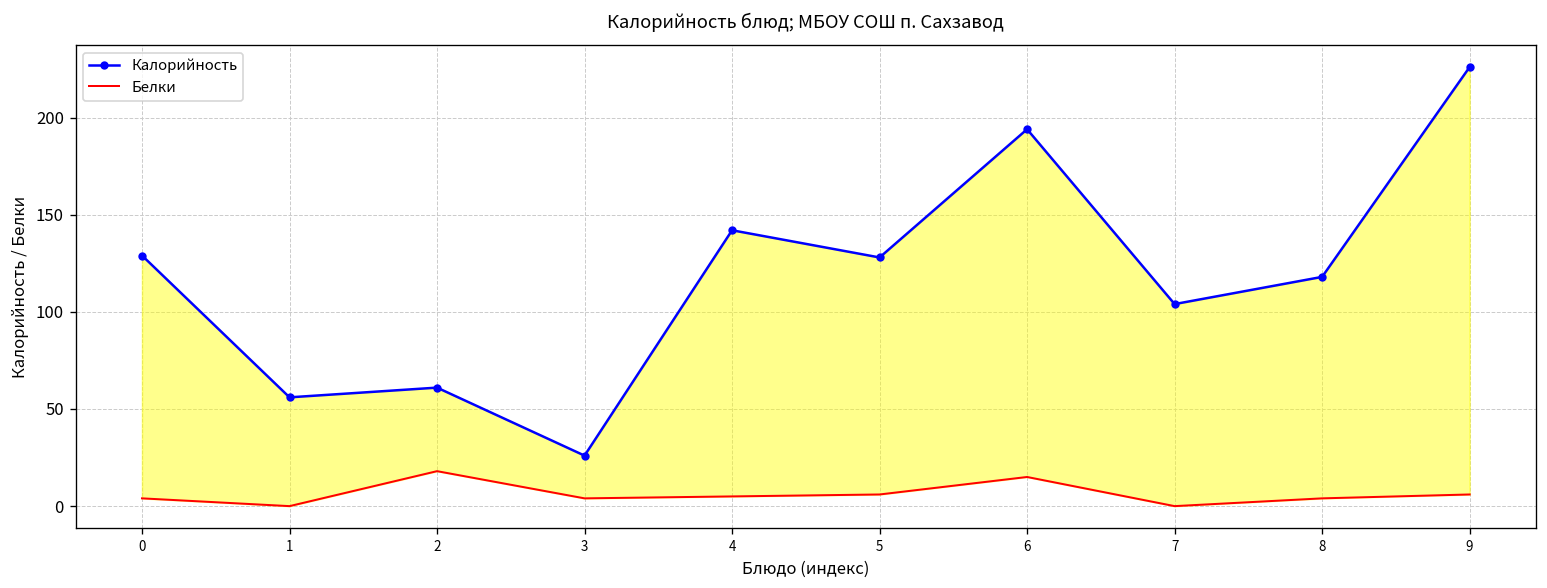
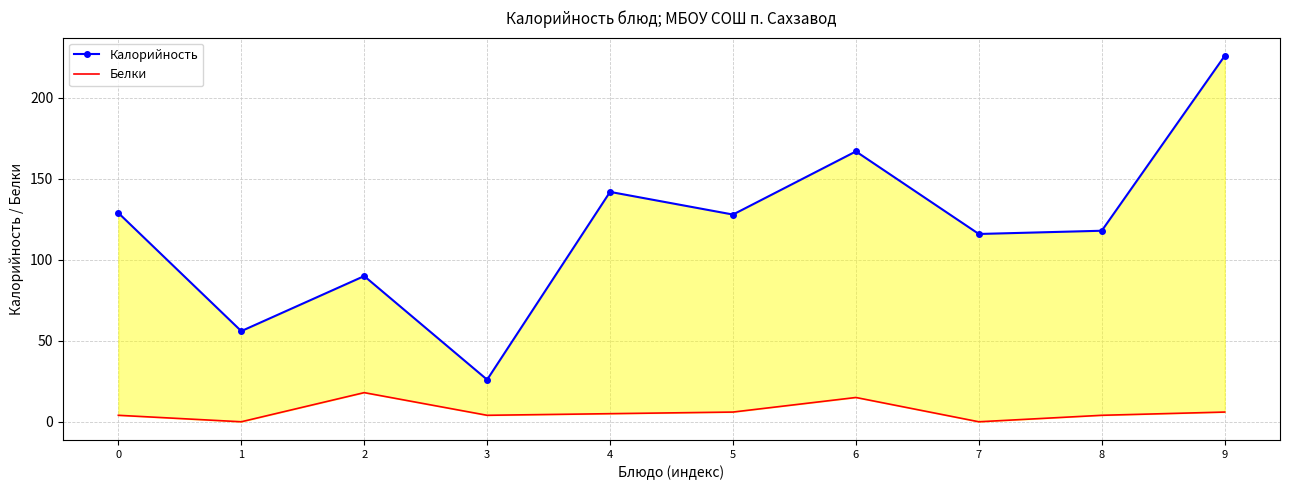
  {
    "Калорийность": {
      "0": 129,
      "1": 56,
-     "2": 61,
+     "2": 90,
      "3": 26,
      "4": 142,
      "5": 128,
-     "6": 194,
-     "7": 104,
+     "6": 167,
+     "7": 116,
      "8": 118,
      "9": 226
    },
    "Белки": {
      "0": 4,
      "1": 0,
      "2": 18,
      "3": 4,
      "4": 5,
      "5": 6,
      "6": 15,
      "7": 0,
      "8": 4,
      "9": 6
    }
  }
